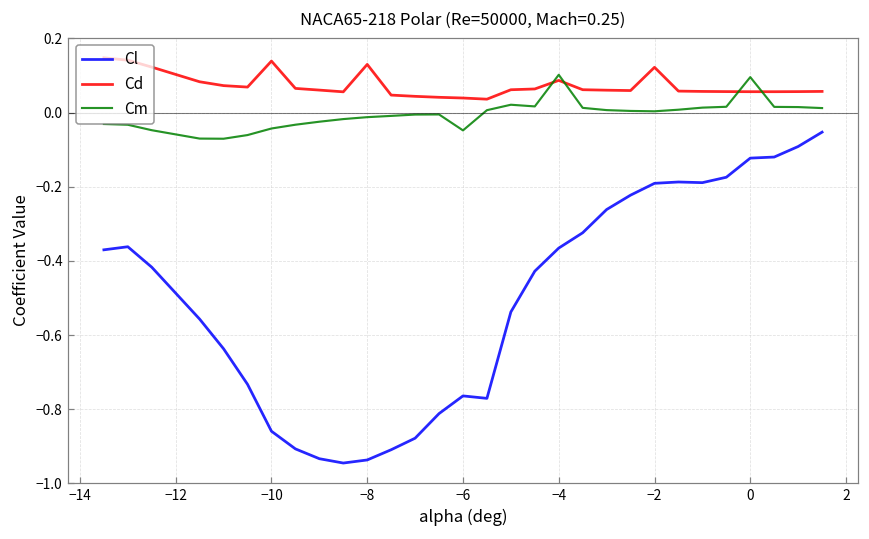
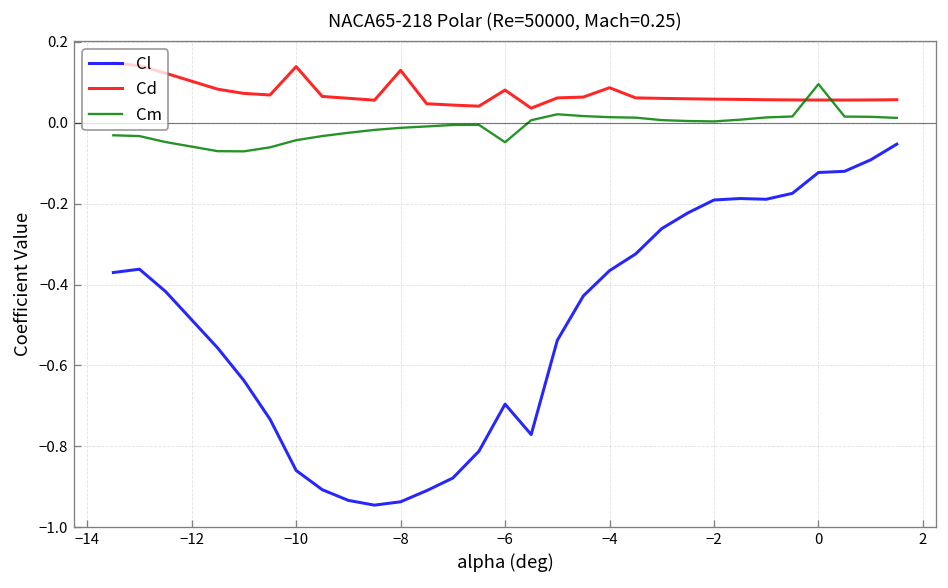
  {
    "Cl": {
      "−10": -0.86,
      "−8": -0.94,
-     "−6": -0.76,
+     "−6": -0.70,
      "−4": -0.37,
      "−2": -0.19,
      "0": -0.12
    },
    "Cd": {
      "−10": 0.14,
      "−8": 0.13,
-     "−6": 0.04,
+     "−6": 0.08,
      "−4": 0.09,
-     "−2": 0.12,
+     "−2": 0.06,
      "0": 0.06
    },
    "Cm": {
      "−10": -0.04,
      "−8": -0.01,
      "−6": -0.05,
-     "−4": 0.10,
+     "−4": 0.01,
      "−2": 0.00,
      "0": 0.10
    }
  }
